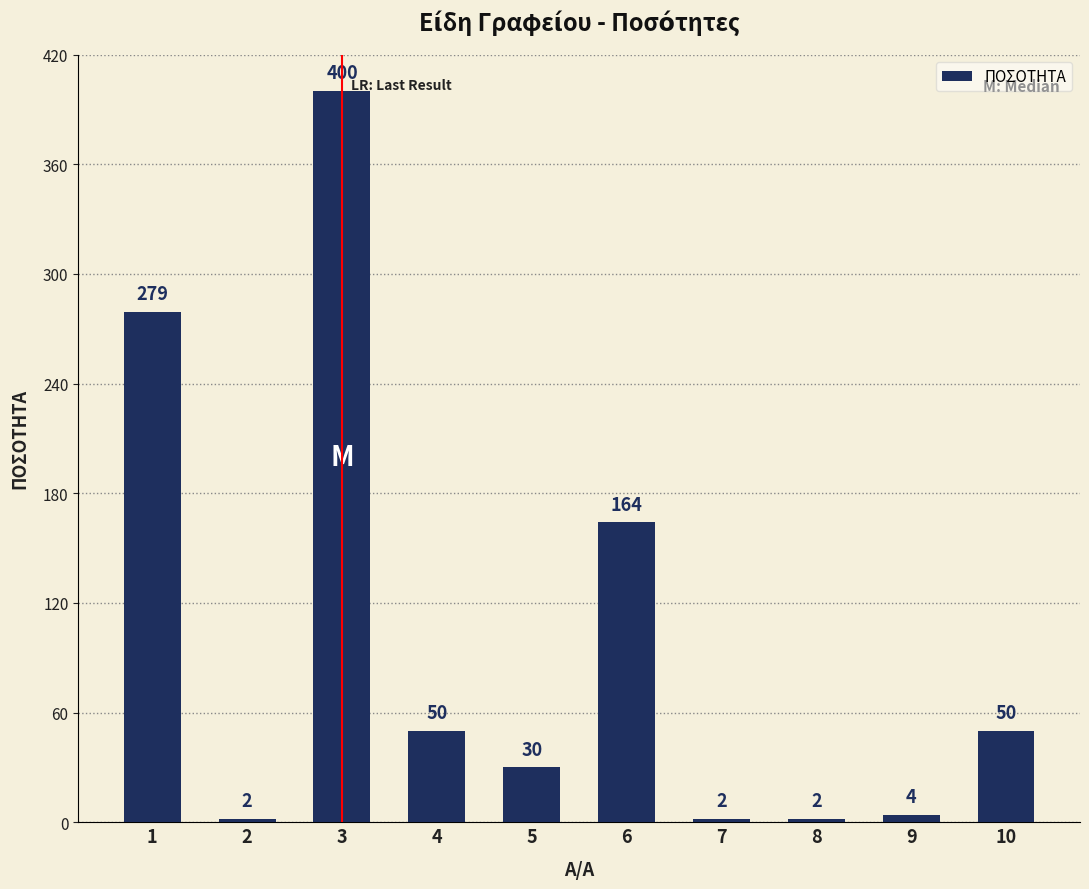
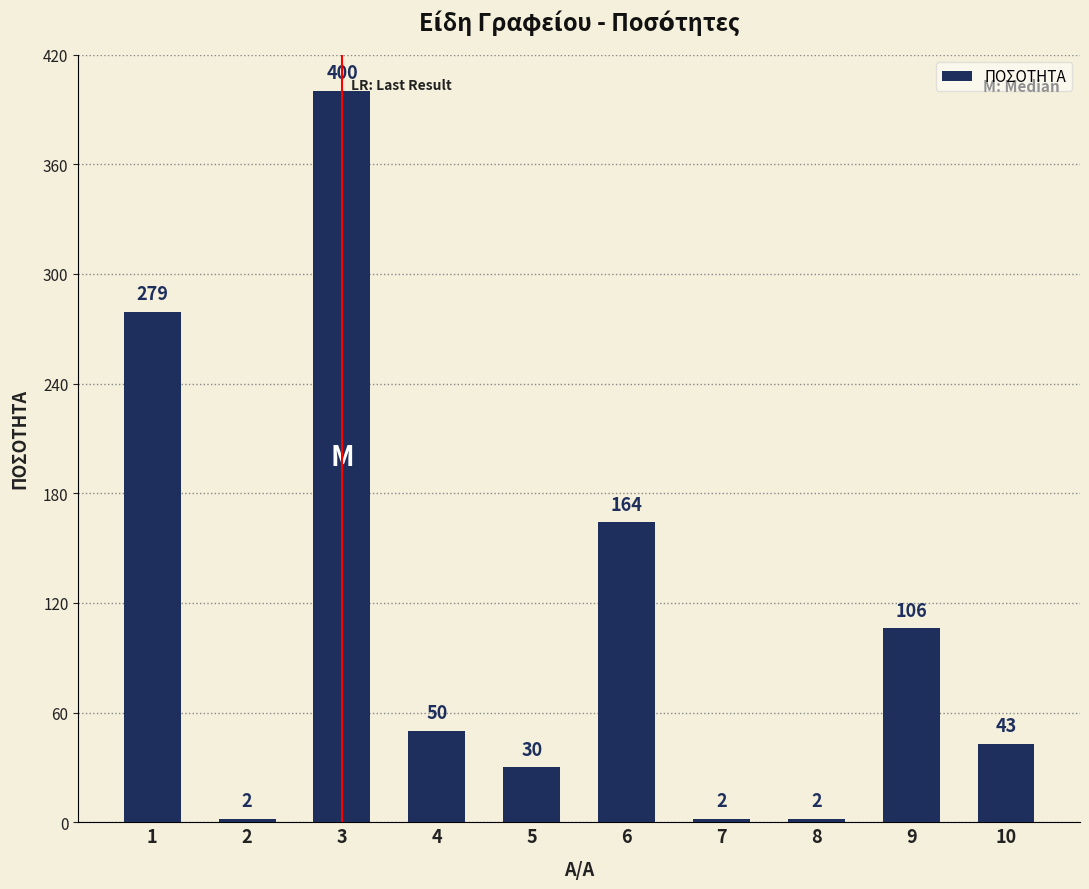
  {
    "1": 279,
    "2": 2,
    "3": 400,
    "4": 50,
    "5": 30,
    "6": 164,
    "7": 2,
    "8": 2,
-   "9": 4,
-   "10": 50
+   "9": 106,
+   "10": 43
  }
